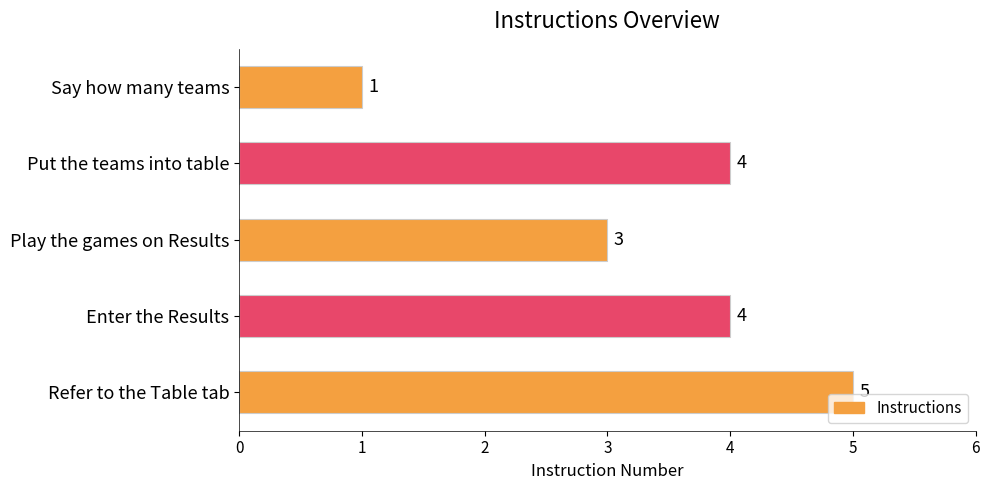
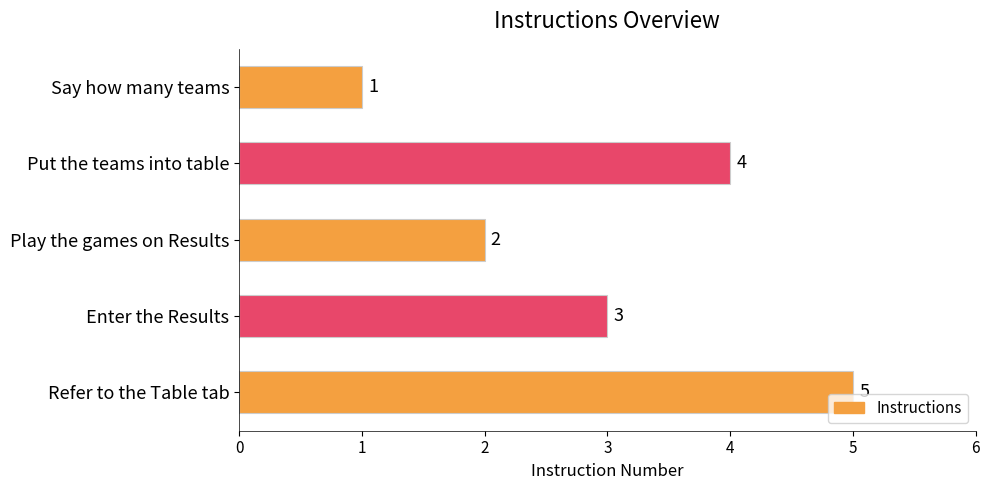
  {
    "Say how many teams": 1,
    "Put the teams into table": 4,
-   "Play the games on Results": 3,
-   "Enter the Results": 4
+   "Play the games on Results": 2,
+   "Enter the Results": 3
  }
